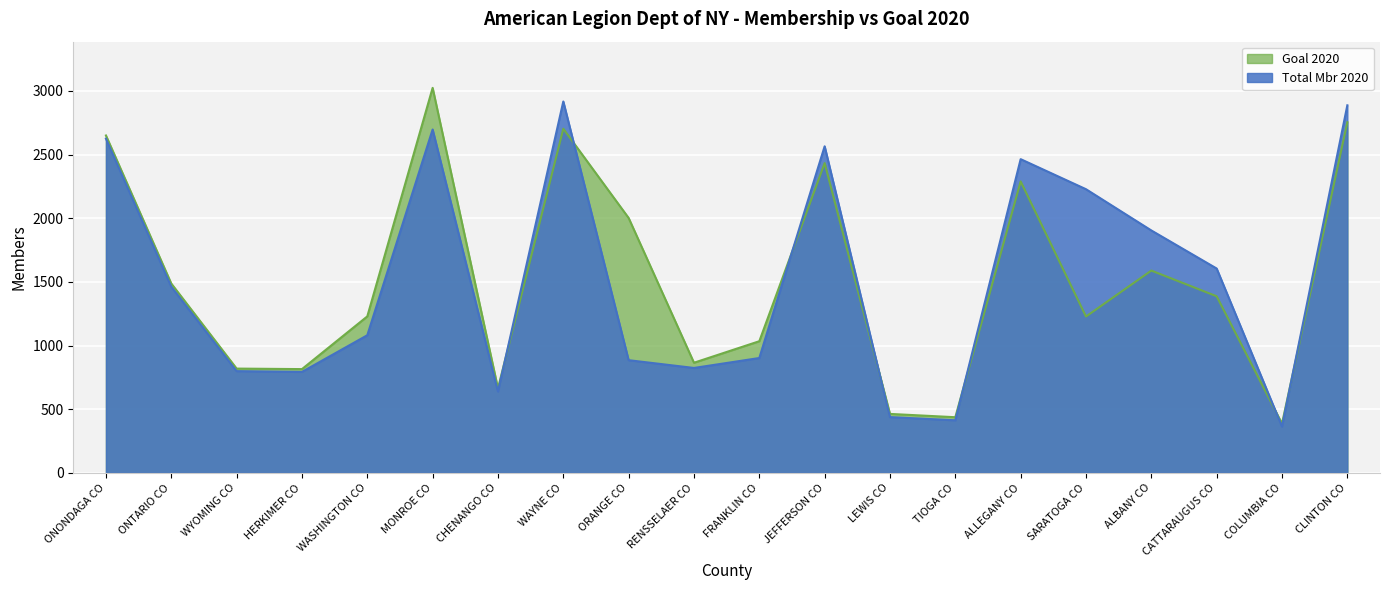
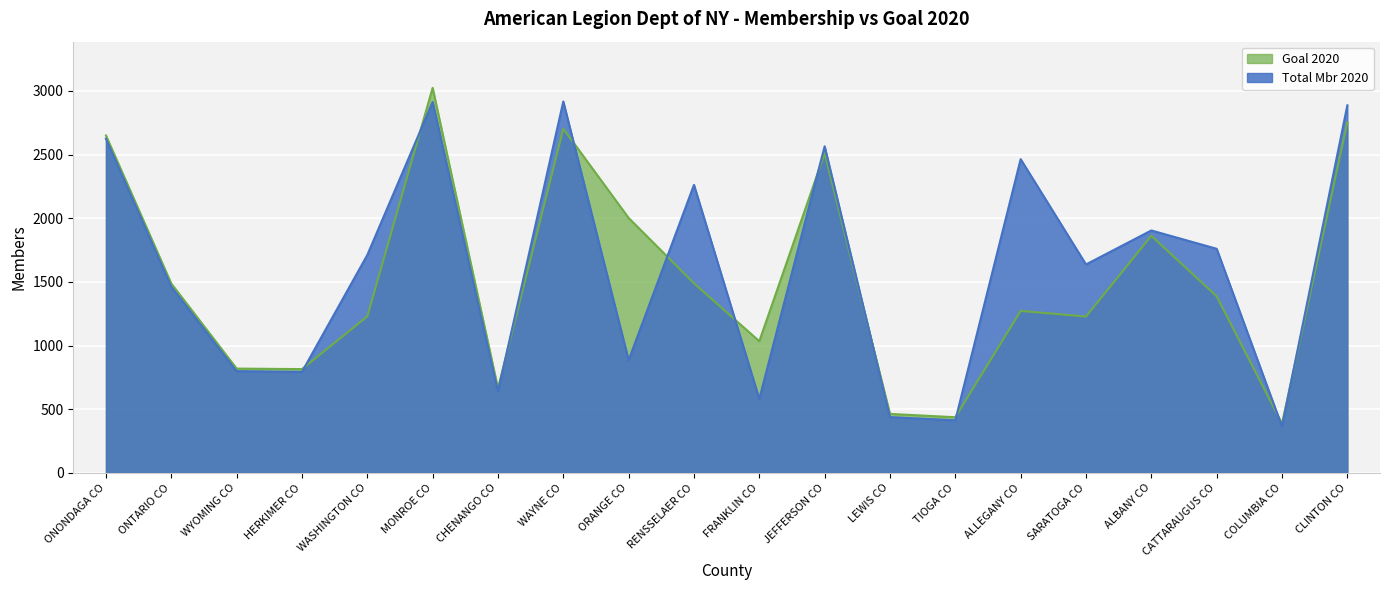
  {
    "Goal 2020": {
      "ONONDAGA CO": 2650,
      "ONTARIO CO": 1490,
      "HERKIMER CO": 820,
      "WASHINGTON CO": 1230,
      "MONROE CO": 3020,
      "CHENANGO CO": 660,
      "WAYNE CO": 2700,
      "ORANGE CO": 2000,
-     "RENSSELAER CO": 870,
+     "RENSSELAER CO": 1490,
      "FRANKLIN CO": 1030,
-     "JEFFERSON CO": 2430,
+     "JEFFERSON CO": 2510,
      "LEWIS CO": 460,
      "TIOGA CO": 440,
-     "ALLEGANY CO": 2290,
+     "ALLEGANY CO": 1270,
      "SARATOGA CO": 1230,
-     "ALBANY CO": 1590,
+     "ALBANY CO": 1860,
      "CATTARAUGUS CO": 1390,
      "COLUMBIA CO": 390,
      "CLINTON CO": 2750
    },
    "Total Mbr 2020": {
      "ONONDAGA CO": 2630,
      "ONTARIO CO": 1460,
      "HERKIMER CO": 790,
-     "WASHINGTON CO": 1080,
-     "MONROE CO": 2700,
+     "WASHINGTON CO": 1710,
+     "MONROE CO": 2910,
      "CHENANGO CO": 640,
      "WAYNE CO": 2920,
      "ORANGE CO": 890,
-     "RENSSELAER CO": 820,
-     "FRANKLIN CO": 900,
+     "RENSSELAER CO": 2260,
+     "FRANKLIN CO": 580,
      "JEFFERSON CO": 2570,
      "LEWIS CO": 440,
      "TIOGA CO": 410,
      "ALLEGANY CO": 2460,
-     "SARATOGA CO": 2230,
+     "SARATOGA CO": 1640,
      "ALBANY CO": 1900,
-     "CATTARAUGUS CO": 1610,
+     "CATTARAUGUS CO": 1760,
      "COLUMBIA CO": 360,
      "CLINTON CO": 2890
    }
  }
